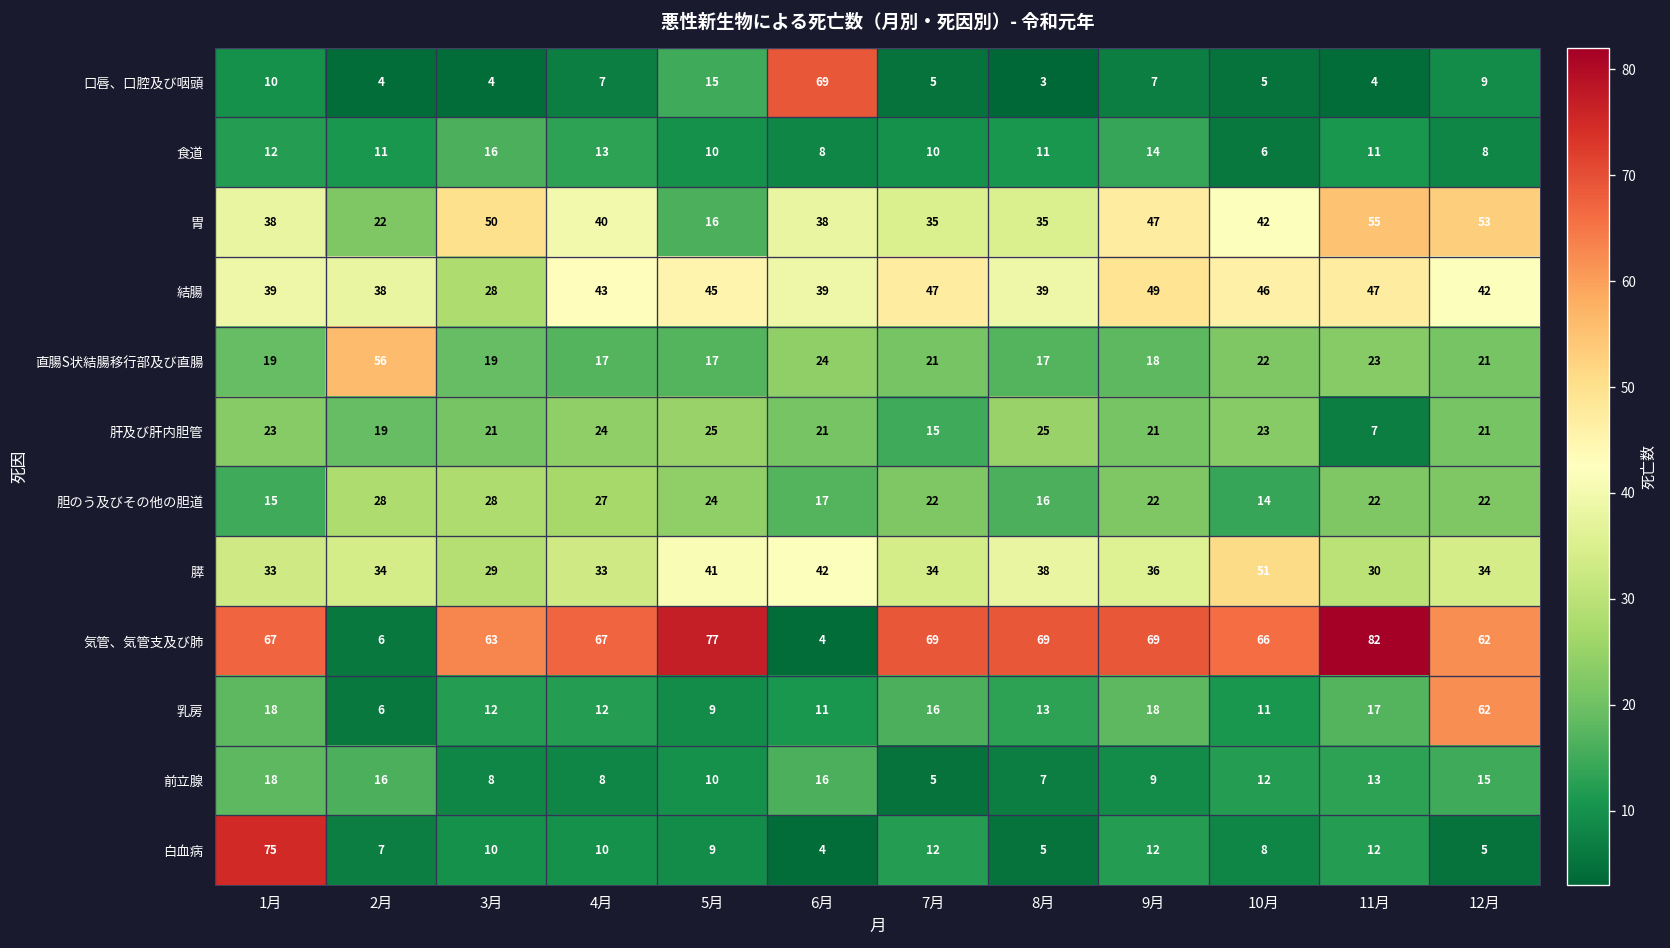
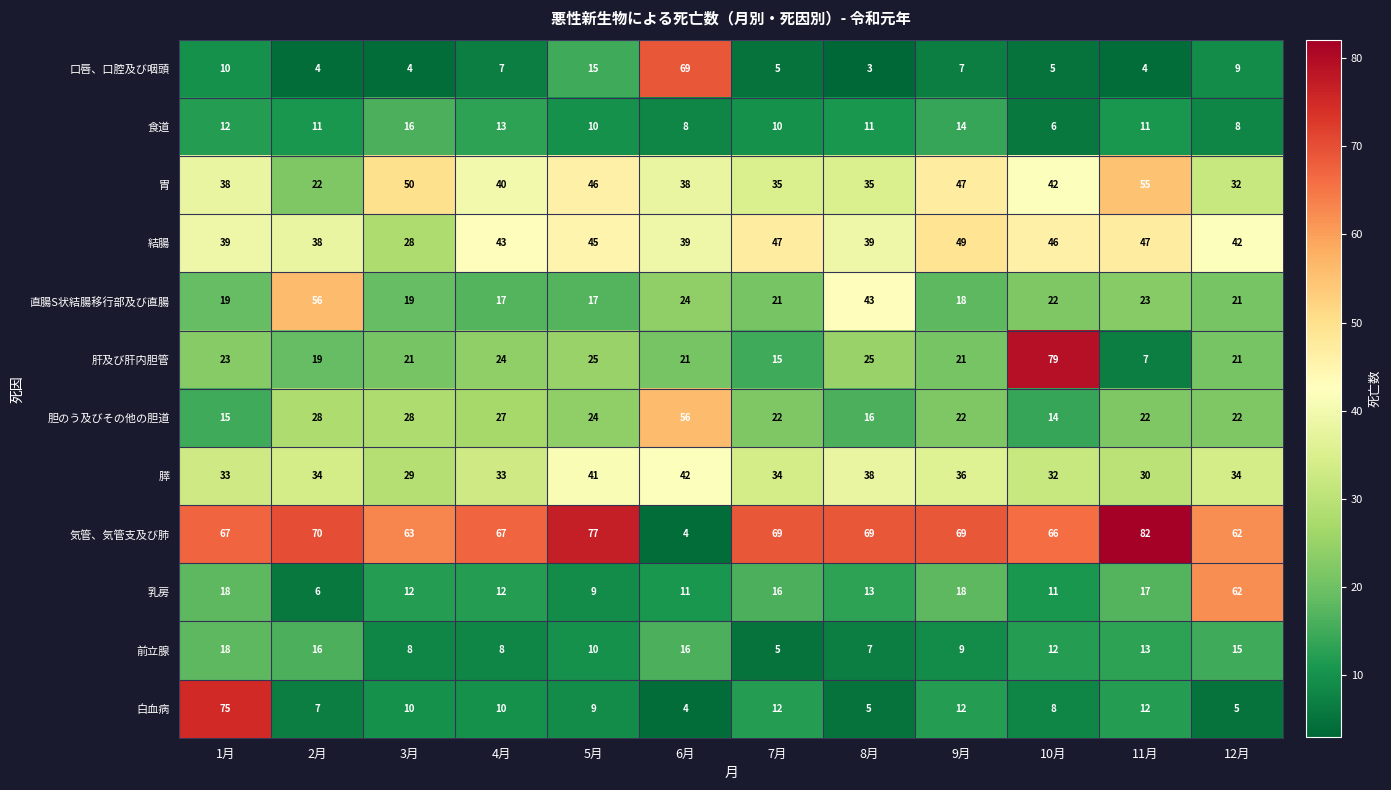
  {
    "口唇、口腔及び咽頭": {
      "1月": 10,
      "2月": 4,
      "3月": 4,
      "4月": 7,
      "5月": 15,
      "6月": 69,
      "7月": 5,
      "8月": 3,
      "9月": 7,
      "10月": 5,
      "11月": 4,
      "12月": 9
    },
    "食道": {
      "1月": 12,
      "2月": 11,
      "3月": 16,
      "4月": 13,
      "5月": 10,
      "6月": 8,
      "7月": 10,
      "8月": 11,
      "9月": 14,
      "10月": 6,
      "11月": 11,
      "12月": 8
    },
    "胃": {
      "1月": 38,
      "2月": 22,
      "3月": 50,
      "4月": 40,
-     "5月": 16,
+     "5月": 46,
      "6月": 38,
      "7月": 35,
      "8月": 35,
      "9月": 47,
      "10月": 42,
      "11月": 55,
-     "12月": 53
+     "12月": 32
    },
    "結腸": {
      "1月": 39,
      "2月": 38,
      "3月": 28,
      "4月": 43,
      "5月": 45,
      "6月": 39,
      "7月": 47,
      "8月": 39,
      "9月": 49,
      "10月": 46,
      "11月": 47,
      "12月": 42
    },
    "直腸S状結腸移行部及び直腸": {
      "1月": 19,
      "2月": 56,
      "3月": 19,
      "4月": 17,
      "5月": 17,
      "6月": 24,
      "7月": 21,
-     "8月": 17,
+     "8月": 43,
      "9月": 18,
      "10月": 22,
      "11月": 23,
      "12月": 21
    },
    "肝及び肝内胆管": {
      "1月": 23,
      "2月": 19,
      "3月": 21,
      "4月": 24,
      "5月": 25,
      "6月": 21,
      "7月": 15,
      "8月": 25,
      "9月": 21,
-     "10月": 23,
+     "10月": 79,
      "11月": 7,
      "12月": 21
    },
    "胆のう及びその他の胆道": {
      "1月": 15,
      "2月": 28,
      "3月": 28,
      "4月": 27,
      "5月": 24,
-     "6月": 17,
+     "6月": 56,
      "7月": 22,
      "8月": 16,
      "9月": 22,
      "10月": 14,
      "11月": 22,
      "12月": 22
    },
    "膵": {
      "1月": 33,
      "2月": 34,
      "3月": 29,
      "4月": 33,
      "5月": 41,
      "6月": 42,
      "7月": 34,
      "8月": 38,
      "9月": 36,
-     "10月": 51,
+     "10月": 32,
      "11月": 30,
      "12月": 34
    },
    "気管、気管支及び肺": {
      "1月": 67,
-     "2月": 6,
+     "2月": 70,
      "3月": 63,
      "4月": 67,
      "5月": 77,
      "6月": 4,
      "7月": 69,
      "8月": 69,
      "9月": 69,
      "10月": 66,
      "11月": 82,
      "12月": 62
    },
    "乳房": {
      "1月": 18,
      "2月": 6,
      "3月": 12,
      "4月": 12,
      "5月": 9,
      "6月": 11,
      "7月": 16,
      "8月": 13,
      "9月": 18,
      "10月": 11,
      "11月": 17,
      "12月": 62
    },
    "前立腺": {
      "1月": 18,
      "2月": 16,
      "3月": 8,
      "4月": 8,
      "5月": 10,
      "6月": 16,
      "7月": 5,
      "8月": 7,
      "9月": 9,
      "10月": 12,
      "11月": 13,
      "12月": 15
    },
    "白血病": {
      "1月": 75,
      "2月": 7,
      "3月": 10,
      "4月": 10,
      "5月": 9,
      "6月": 4,
      "7月": 12,
      "8月": 5,
      "9月": 12,
      "10月": 8,
      "11月": 12,
      "12月": 5
    }
  }
